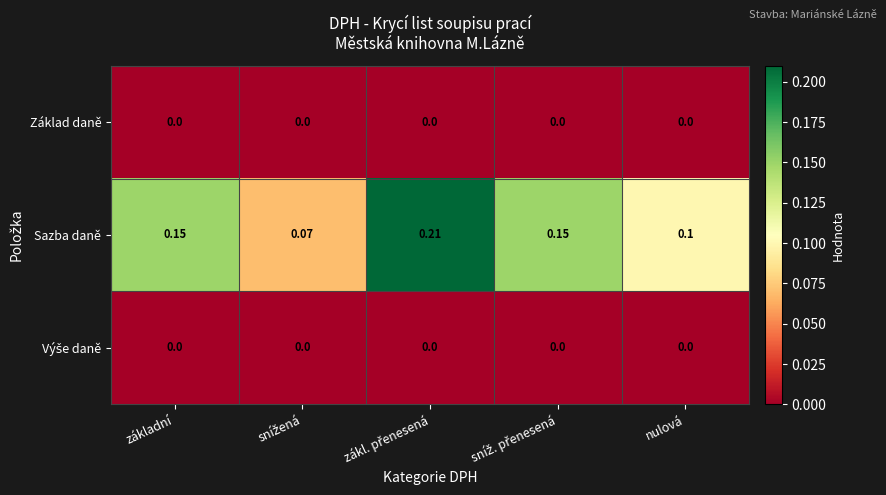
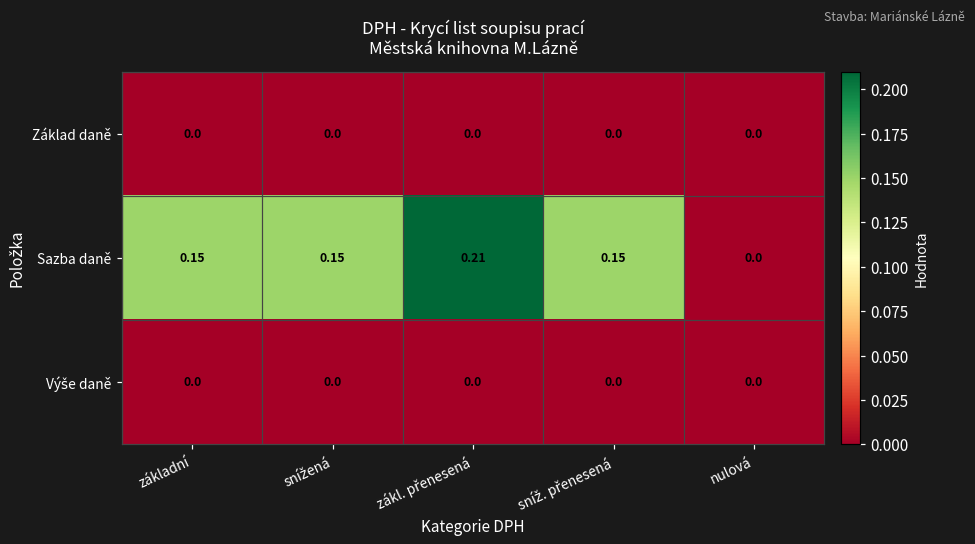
  {
    "Základ daně": {
      "základní": 0.0,
      "snížená": 0.0,
      "zákl. přenesená": 0.0,
      "sníž. přenesená": 0.0,
      "nulová": 0.0
    },
    "Sazba daně": {
      "základní": 0.15,
-     "snížená": 0.07,
+     "snížená": 0.15,
      "zákl. přenesená": 0.21,
      "sníž. přenesená": 0.15,
-     "nulová": 0.1
+     "nulová": 0.0
    },
    "Výše daně": {
      "základní": 0.0,
      "snížená": 0.0,
      "zákl. přenesená": 0.0,
      "sníž. přenesená": 0.0,
      "nulová": 0.0
    }
  }
